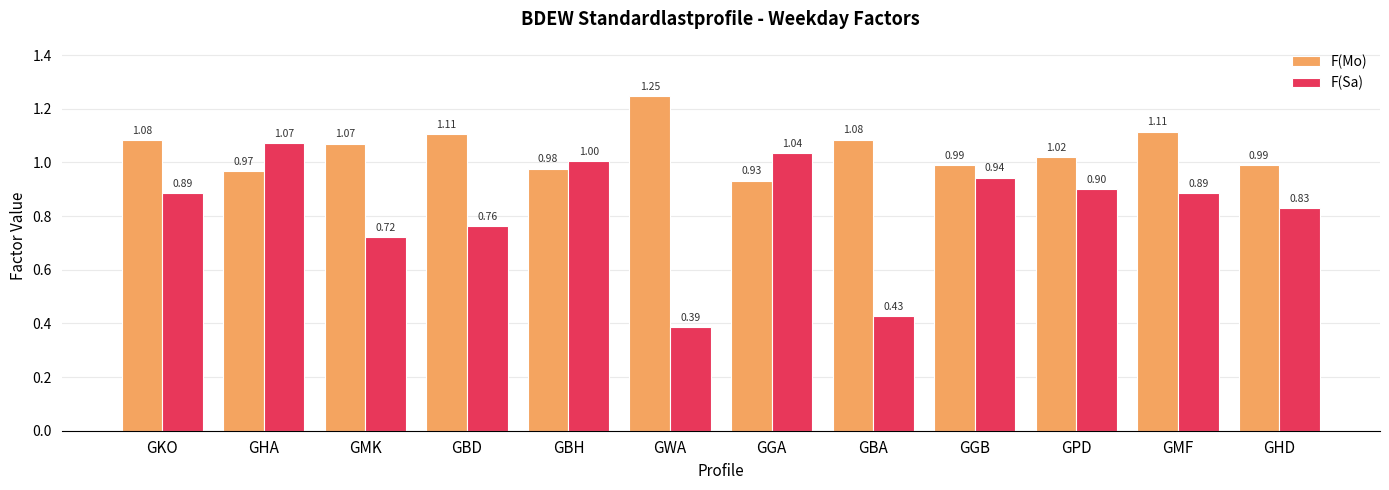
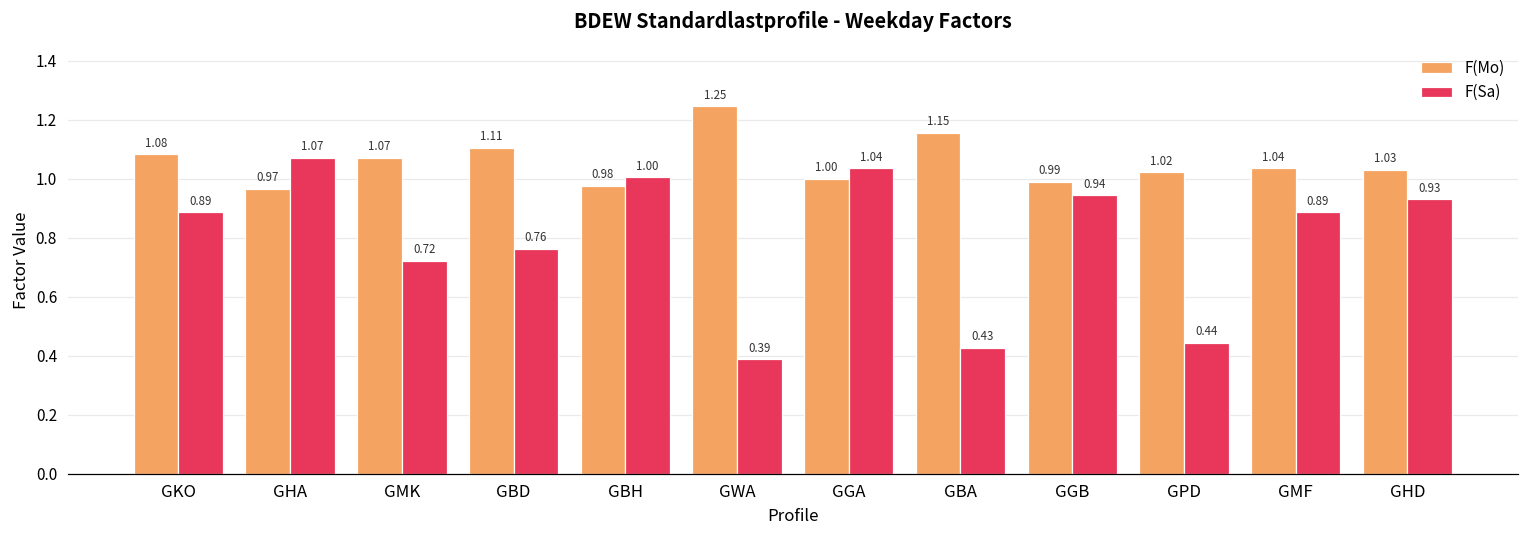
  {
    "F(Mo)": {
      "GKO": 1.08,
      "GHA": 0.97,
      "GMK": 1.07,
      "GBD": 1.11,
      "GBH": 0.98,
      "GWA": 1.25,
-     "GGA": 0.93,
-     "GBA": 1.08,
+     "GGA": 1.00,
+     "GBA": 1.15,
      "GGB": 0.99,
      "GPD": 1.02,
-     "GMF": 1.11,
-     "GHD": 0.99
+     "GMF": 1.04,
+     "GHD": 1.03
    },
    "F(Sa)": {
      "GKO": 0.89,
      "GHA": 1.07,
      "GMK": 0.72,
      "GBD": 0.76,
      "GBH": 1.00,
      "GWA": 0.39,
      "GGA": 1.04,
      "GBA": 0.43,
      "GGB": 0.94,
-     "GPD": 0.90,
+     "GPD": 0.44,
      "GMF": 0.89,
-     "GHD": 0.83
+     "GHD": 0.93
    }
  }
